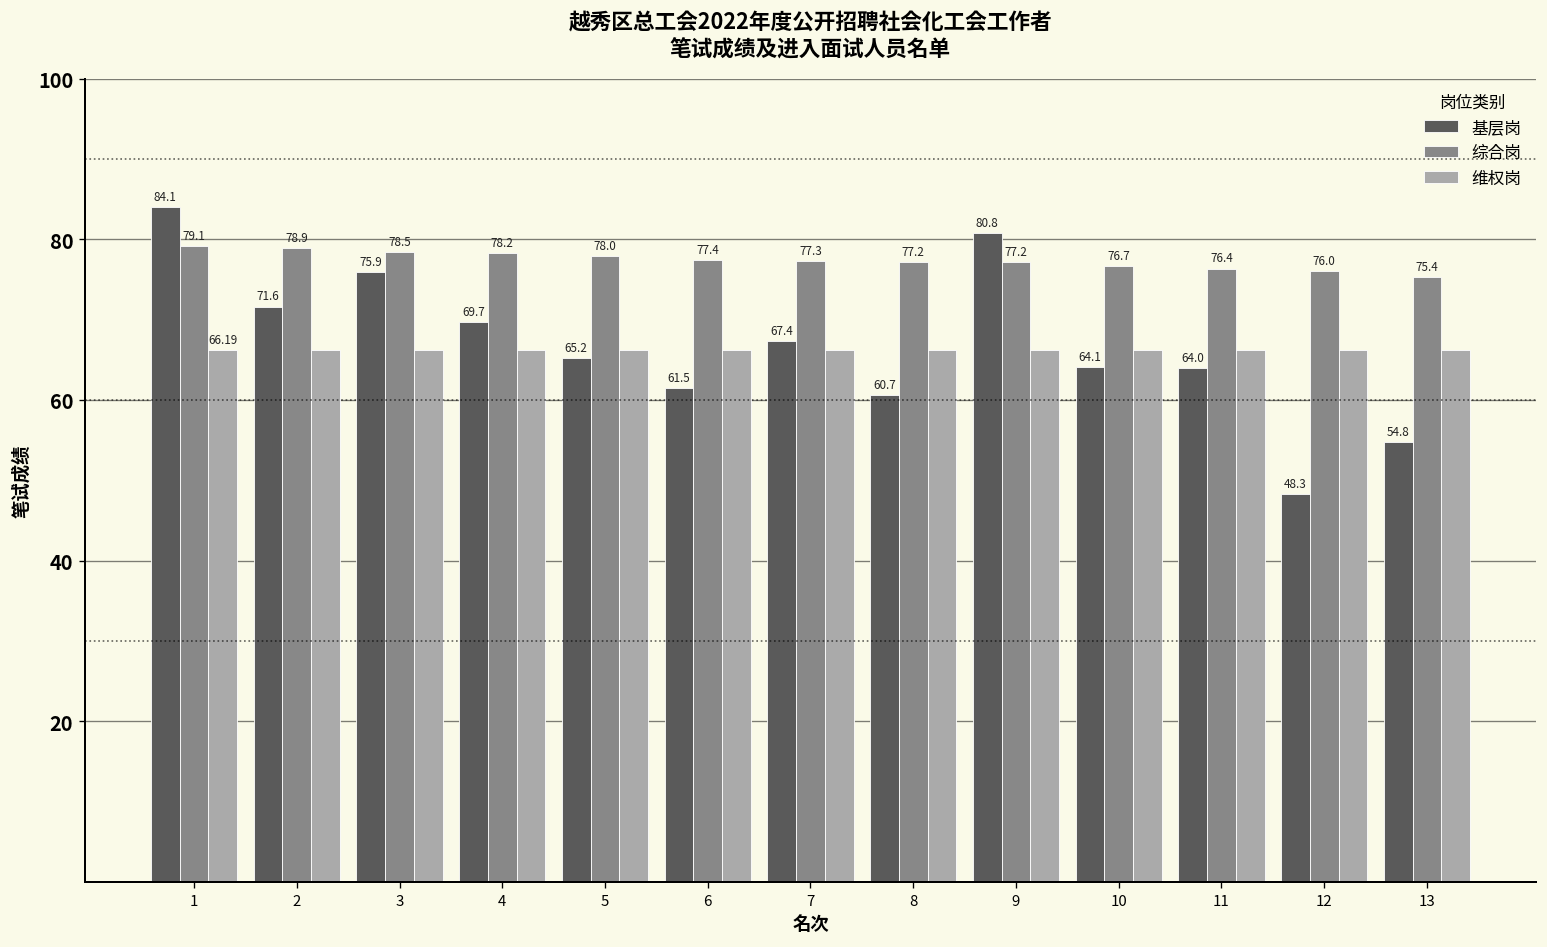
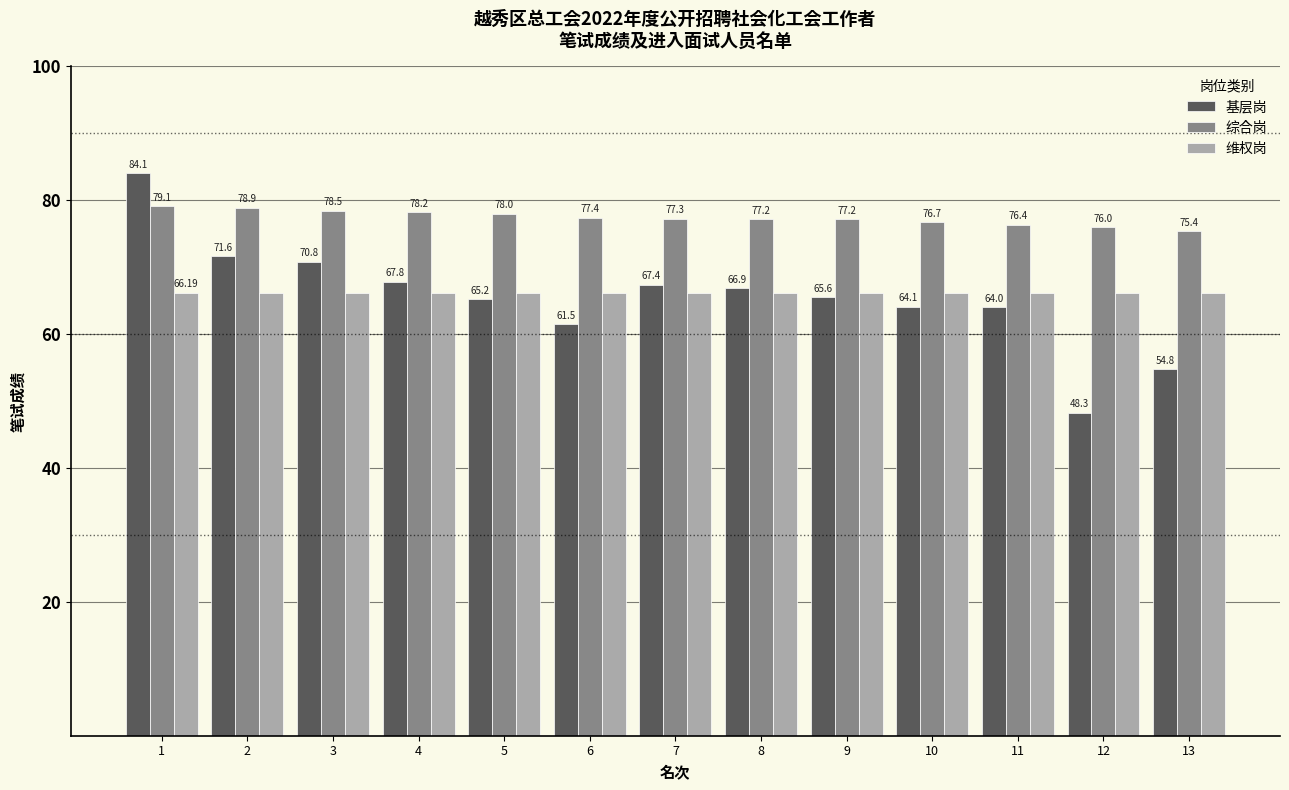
  {
    "基层岗": {
      "1": 84.1,
      "2": 71.6,
-     "3": 75.9,
-     "4": 69.7,
+     "3": 70.8,
+     "4": 67.8,
      "5": 65.2,
      "6": 61.5,
      "7": 67.4,
-     "8": 60.7,
-     "9": 80.8,
+     "8": 66.9,
+     "9": 65.6,
      "10": 64.1,
      "11": 64.0,
      "12": 48.3,
      "13": 54.8
    }
  }
